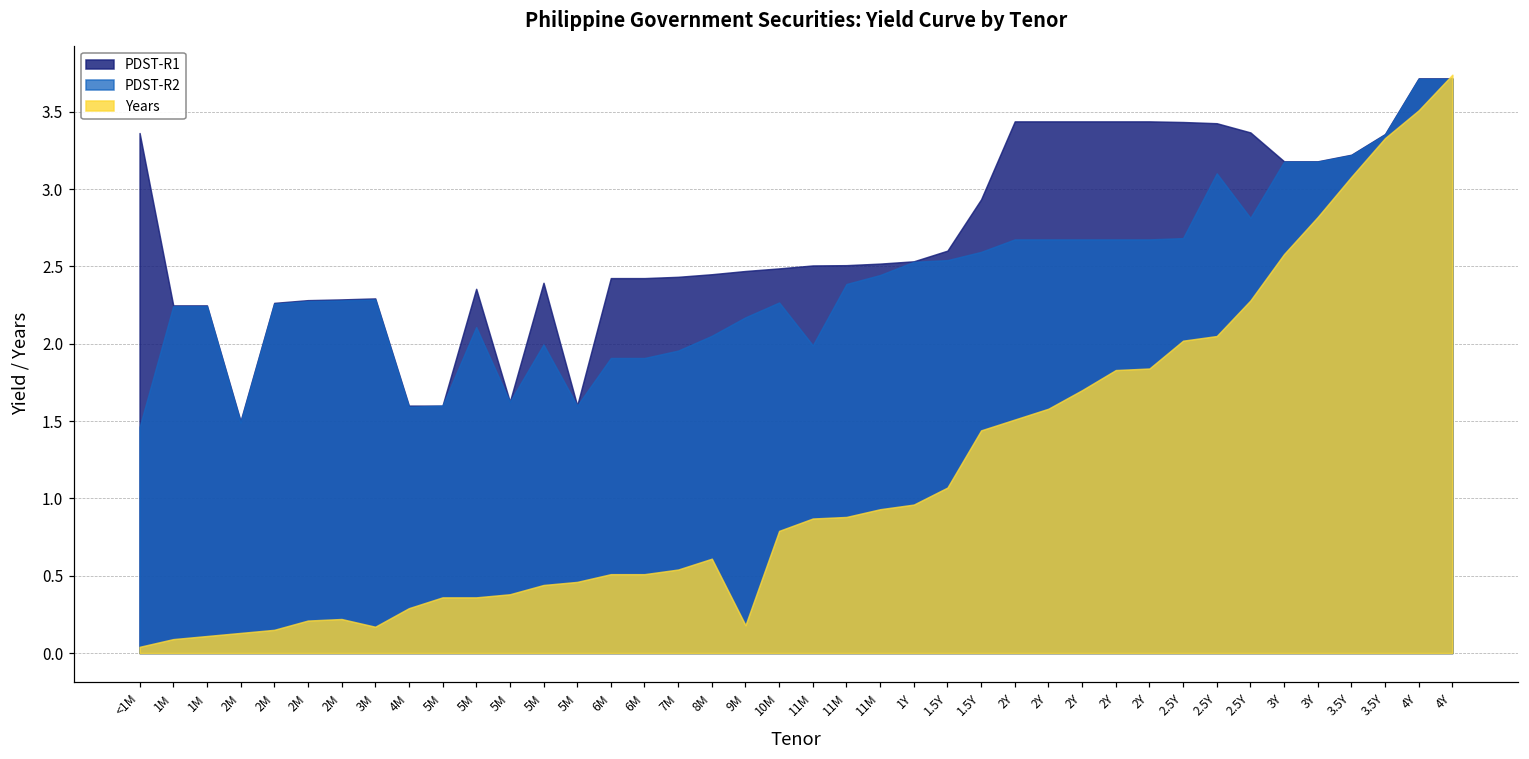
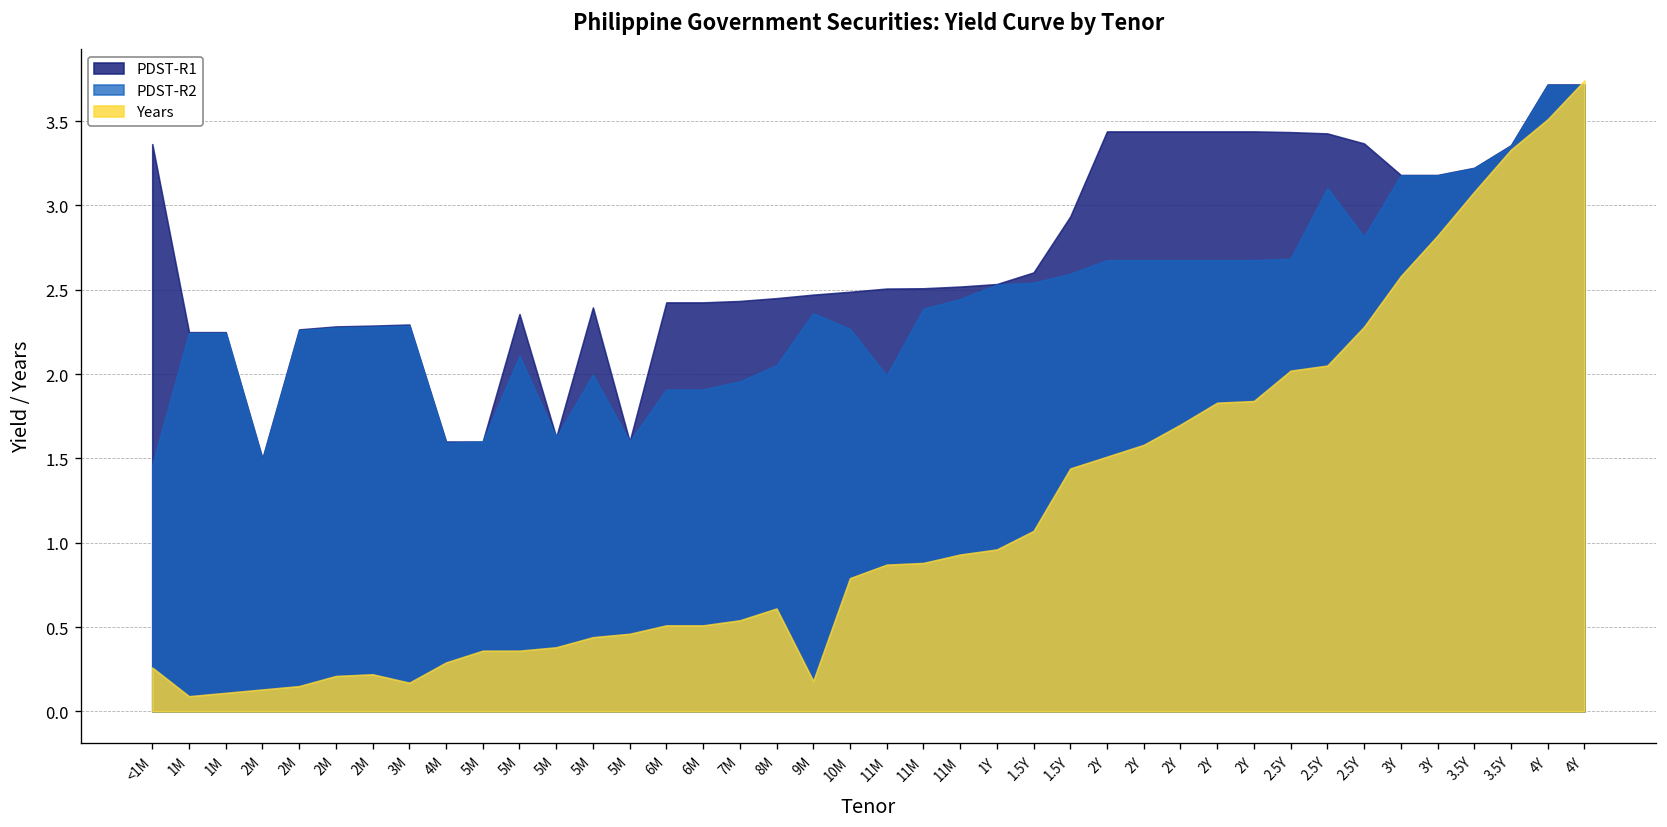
  {
    "PDST-R1": {
      "<1M": 3.36,
      "7M": 2.43,
      "8M": 2.45,
      "9M": 2.47,
      "10M": 2.49
    },
    "PDST-R2": {
      "<1M": 1.46,
      "7M": 1.96,
      "8M": 2.05,
-     "9M": 2.17,
+     "9M": 2.36,
      "10M": 2.27
    },
    "Years": {
-     "<1M": 0.04,
+     "<1M": 0.26,
      "3M": 0.17,
      "4M": 0.29,
      "7M": 0.54,
      "8M": 0.61,
      "9M": 0.18,
      "10M": 0.79,
      "1Y": 0.96
    }
  }
